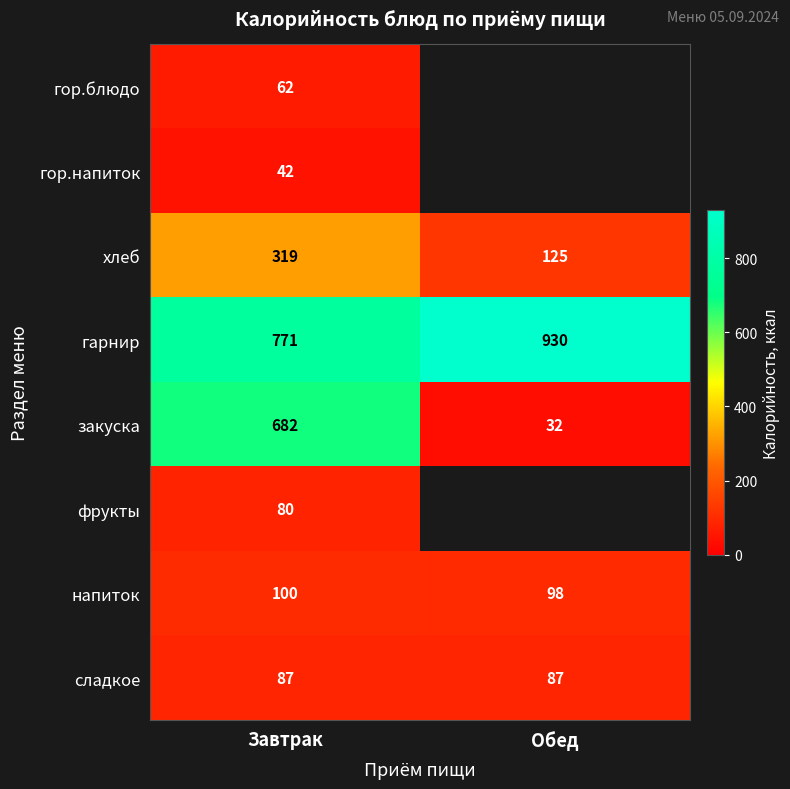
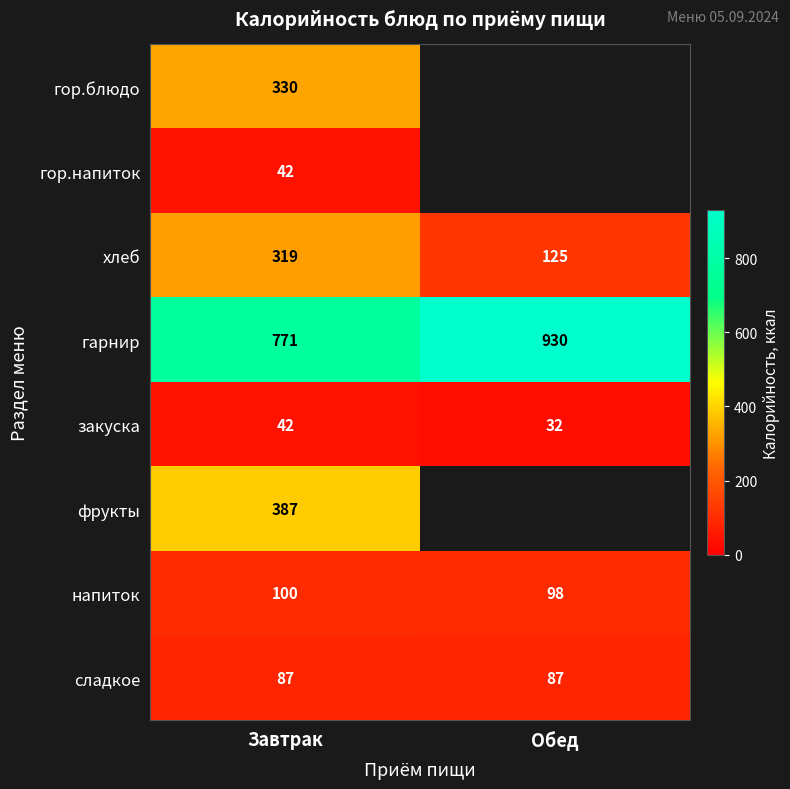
  {
    "гор.блюдо": {
-     "Завтрак": 62
+     "Завтрак": 330
    },
    "гор.напиток": {
      "Завтрак": 42
    },
    "хлеб": {
      "Завтрак": 319,
      "Обед": 125
    },
    "гарнир": {
      "Завтрак": 771,
      "Обед": 930
    },
    "закуска": {
-     "Завтрак": 682,
+     "Завтрак": 42,
      "Обед": 32
    },
    "фрукты": {
-     "Завтрак": 80
+     "Завтрак": 387
    },
    "напиток": {
      "Завтрак": 100,
      "Обед": 98
    },
    "сладкое": {
      "Завтрак": 87,
      "Обед": 87
    }
  }
